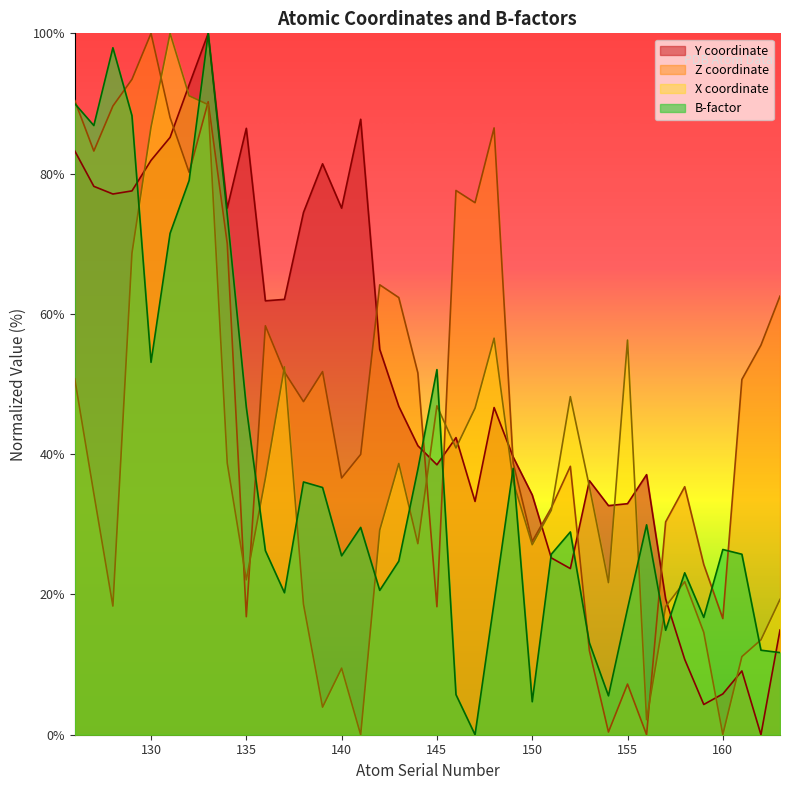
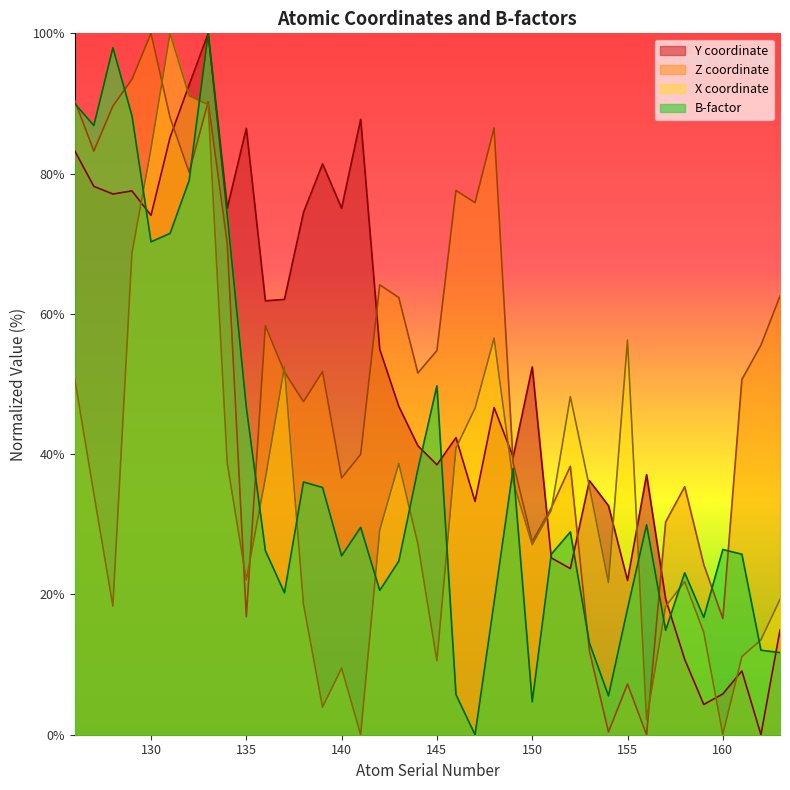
  {
    "Y coordinate": {
-     "130": "82%",
+     "130": "74%",
      "135": "86%",
      "140": "75%",
      "145": "38%",
-     "150": "34%",
-     "155": "33%",
+     "150": "52%",
+     "155": "22%",
      "160": "6%"
    },
    "Z coordinate": {
      "130": "100%",
      "135": "17%",
      "140": "37%",
-     "145": "18%",
+     "145": "55%",
      "150": "28%",
      "155": "7%",
      "160": "17%"
    },
    "X coordinate": {
-     "130": "87%",
+     "130": "84%",
      "135": "22%",
      "140": "9%",
-     "145": "47%",
+     "145": "11%",
      "150": "27%",
      "155": "56%",
      "160": "0%"
    },
    "B-factor": {
-     "130": "53%",
+     "130": "70%",
      "135": "47%",
      "140": "26%",
-     "145": "52%",
+     "145": "50%",
      "150": "5%",
      "155": "18%",
      "160": "26%"
    }
  }
